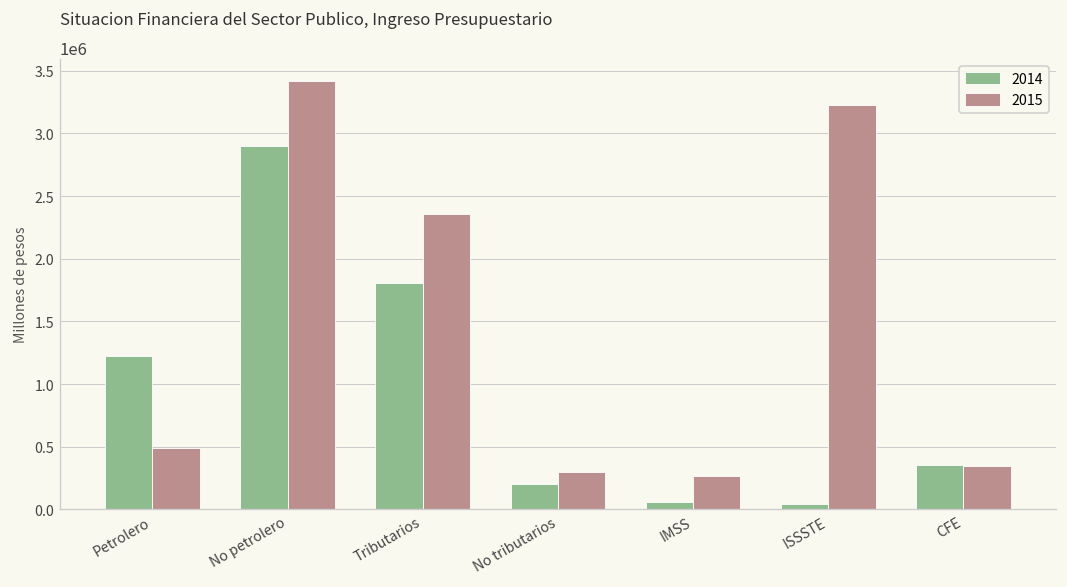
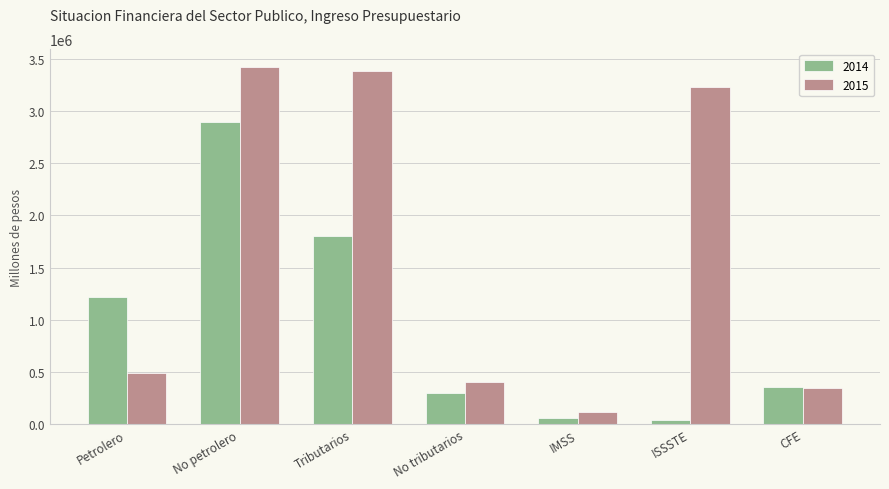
  {
    "2014": {
      "Petrolero": 1220000,
      "No petrolero": 2900000,
      "Tributarios": 1810000,
-     "No tributarios": 200000,
+     "No tributarios": 300000,
      "IMSS": 60000,
      "ISSSTE": 40000,
      "CFE": 360000
    },
    "2015": {
      "Petrolero": 490000,
      "No petrolero": 3420000,
-     "Tributarios": 2360000,
-     "No tributarios": 300000,
-     "IMSS": 270000,
+     "Tributarios": 3380000,
+     "No tributarios": 400000,
+     "IMSS": 120000,
      "ISSSTE": 3230000,
      "CFE": 340000
    }
  }
